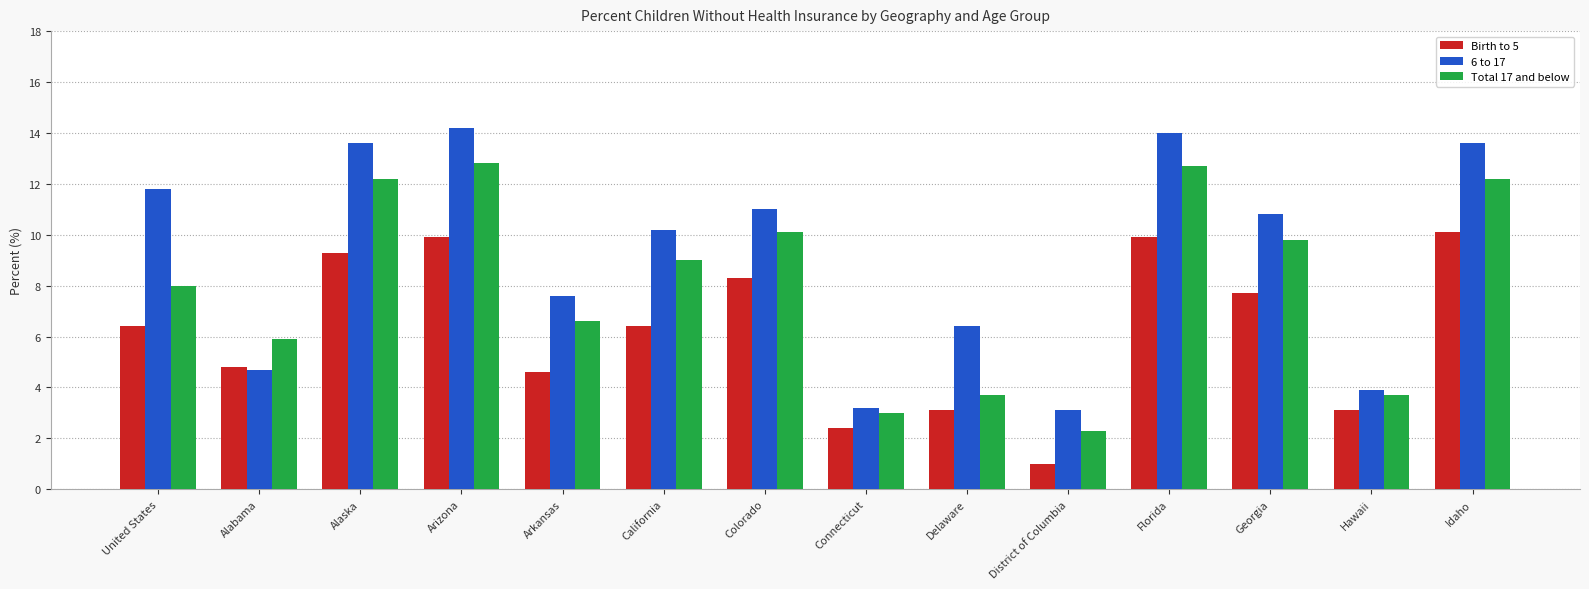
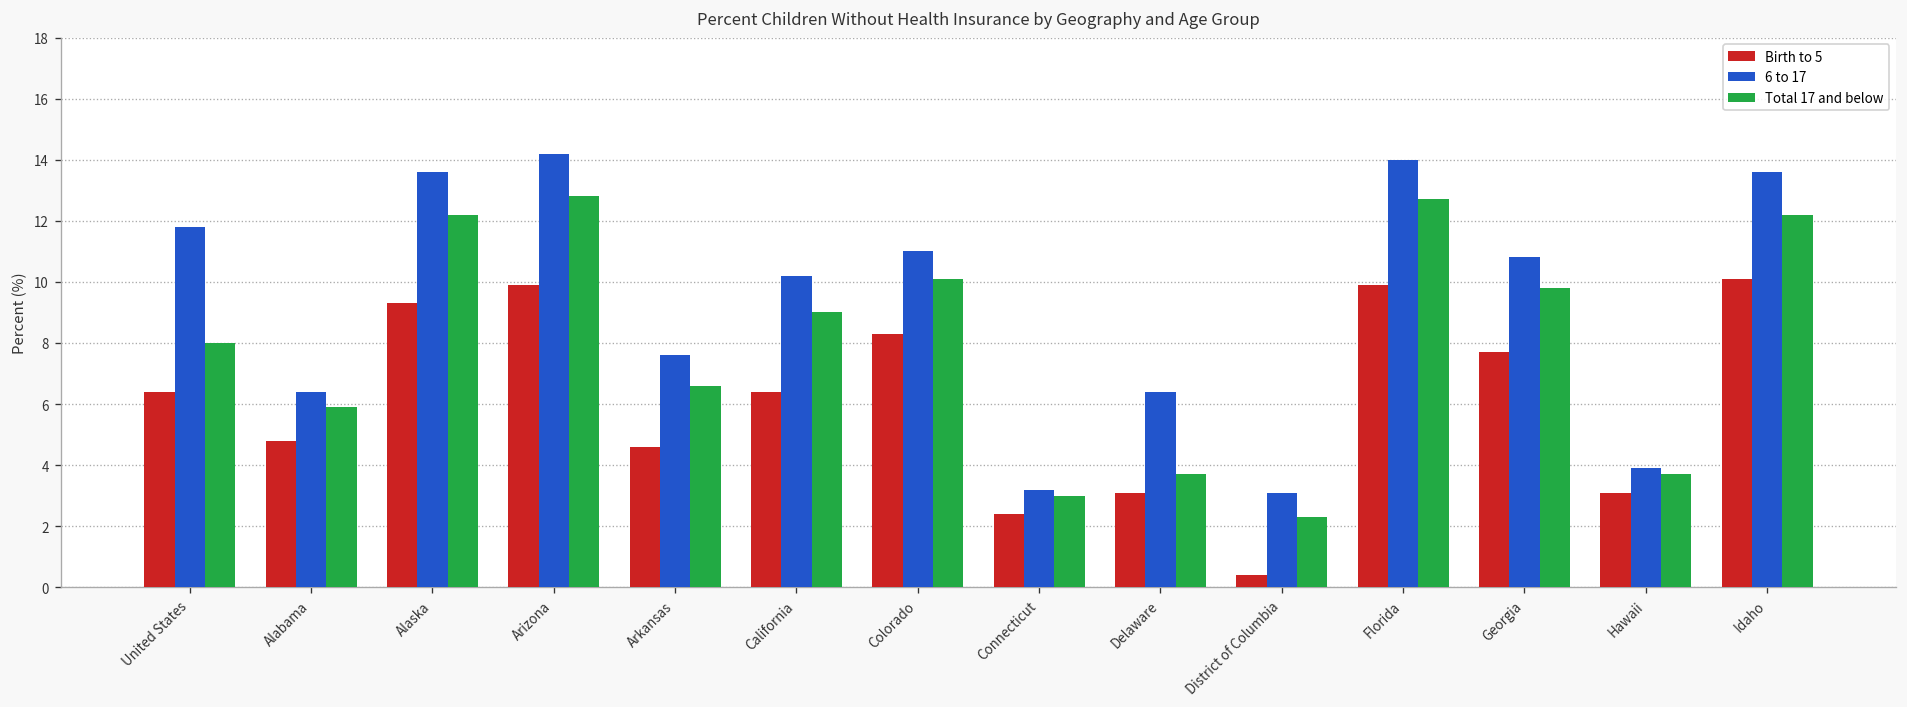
  {
    "Birth to 5": {
      "United States": 6.4,
      "Alabama": 4.8,
      "Alaska": 9.3,
      "Arizona": 9.9,
      "Arkansas": 4.6,
      "California": 6.4,
      "Colorado": 8.3,
      "Connecticut": 2.4,
      "Delaware": 3.1,
-     "District of Columbia": 1.0,
+     "District of Columbia": 0.4,
      "Florida": 9.9,
      "Georgia": 7.7,
      "Hawaii": 3.1,
      "Idaho": 10.1
    },
    "6 to 17": {
      "United States": 11.8,
-     "Alabama": 4.7,
+     "Alabama": 6.4,
      "Alaska": 13.6,
      "Arizona": 14.2,
      "Arkansas": 7.6,
      "California": 10.2,
      "Colorado": 11.0,
      "Connecticut": 3.2,
      "Delaware": 6.4,
      "District of Columbia": 3.1,
      "Florida": 14.0,
      "Georgia": 10.8,
      "Hawaii": 3.9,
      "Idaho": 13.6
    },
    "Total 17 and below": {
      "United States": 8.0,
      "Alabama": 5.9,
      "Alaska": 12.2,
      "Arizona": 12.8,
      "Arkansas": 6.6,
      "California": 9.0,
      "Colorado": 10.1,
      "Connecticut": 3.0,
      "Delaware": 3.7,
      "District of Columbia": 2.3,
      "Florida": 12.7,
      "Georgia": 9.8,
      "Hawaii": 3.7,
      "Idaho": 12.2
    }
  }
